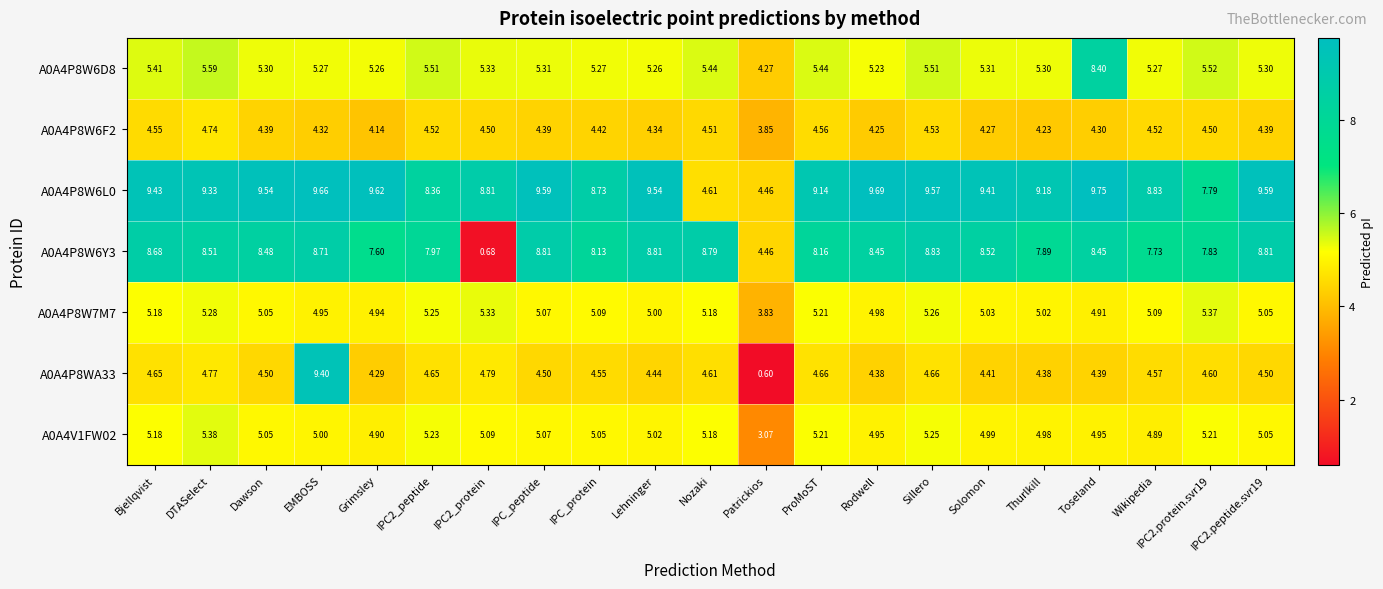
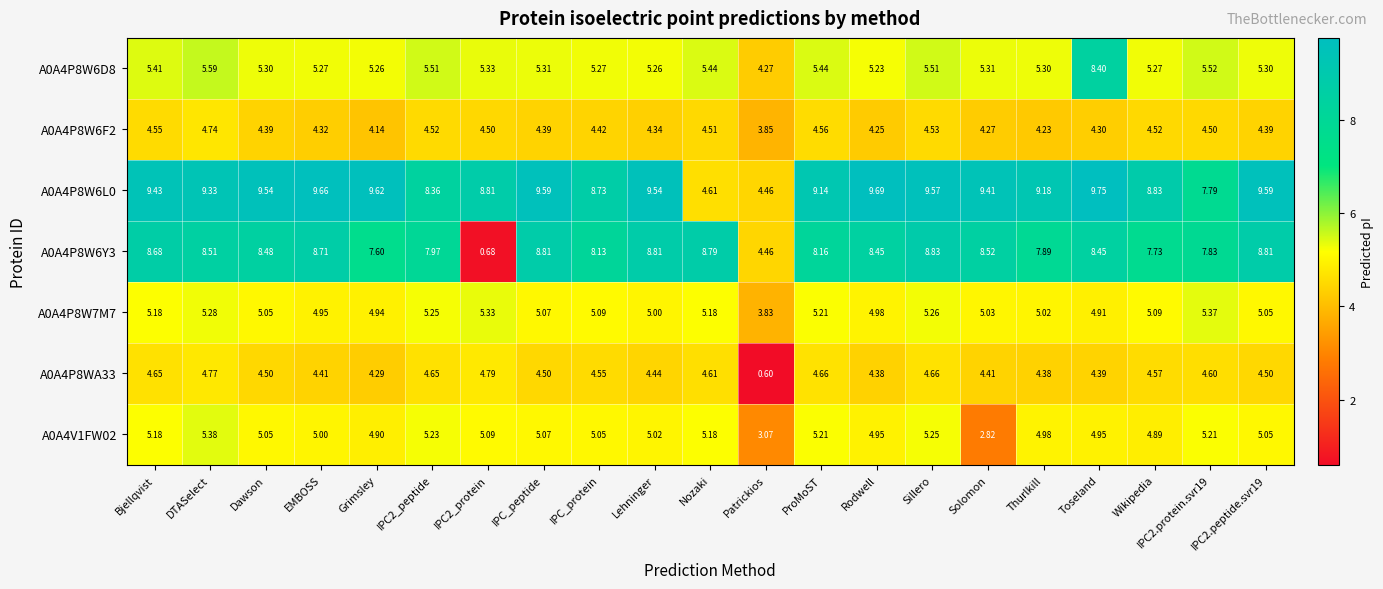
  {
    "A0A4P8W6D8": {
      "Bjellqvist": 5.41,
      "DTASelect": 5.59,
      "Dawson": 5.30,
      "EMBOSS": 5.27,
      "Grimsley": 5.26,
      "IPC2_peptide": 5.51,
      "IPC2_protein": 5.33,
      "IPC_peptide": 5.31,
      "IPC_protein": 5.27,
      "Lehninger": 5.26,
      "Nozaki": 5.44,
      "Patrickios": 4.27,
      "ProMoST": 5.44,
      "Rodwell": 5.23,
      "Sillero": 5.51,
      "Solomon": 5.31,
      "Thurlkill": 5.30,
      "Toseland": 8.40,
      "Wikipedia": 5.27,
      "IPC2.protein.svr19": 5.52,
      "IPC2.peptide.svr19": 5.30
    },
    "A0A4P8W6F2": {
      "Bjellqvist": 4.55,
      "DTASelect": 4.74,
      "Dawson": 4.39,
      "EMBOSS": 4.32,
      "Grimsley": 4.14,
      "IPC2_peptide": 4.52,
      "IPC2_protein": 4.50,
      "IPC_peptide": 4.39,
      "IPC_protein": 4.42,
      "Lehninger": 4.34,
      "Nozaki": 4.51,
      "Patrickios": 3.85,
      "ProMoST": 4.56,
      "Rodwell": 4.25,
      "Sillero": 4.53,
      "Solomon": 4.27,
      "Thurlkill": 4.23,
      "Toseland": 4.30,
      "Wikipedia": 4.52,
      "IPC2.protein.svr19": 4.50,
      "IPC2.peptide.svr19": 4.39
    },
    "A0A4P8W6L0": {
      "Bjellqvist": 9.43,
      "DTASelect": 9.33,
      "Dawson": 9.54,
      "EMBOSS": 9.66,
      "Grimsley": 9.62,
      "IPC2_peptide": 8.36,
      "IPC2_protein": 8.81,
      "IPC_peptide": 9.59,
      "IPC_protein": 8.73,
      "Lehninger": 9.54,
      "Nozaki": 4.61,
      "Patrickios": 4.46,
      "ProMoST": 9.14,
      "Rodwell": 9.69,
      "Sillero": 9.57,
      "Solomon": 9.41,
      "Thurlkill": 9.18,
      "Toseland": 9.75,
      "Wikipedia": 8.83,
      "IPC2.protein.svr19": 7.79,
      "IPC2.peptide.svr19": 9.59
    },
    "A0A4P8W6Y3": {
      "Bjellqvist": 8.68,
      "DTASelect": 8.51,
      "Dawson": 8.48,
      "EMBOSS": 8.71,
      "Grimsley": 7.60,
      "IPC2_peptide": 7.97,
      "IPC2_protein": 0.68,
      "IPC_peptide": 8.81,
      "IPC_protein": 8.13,
      "Lehninger": 8.81,
      "Nozaki": 8.79,
      "Patrickios": 4.46,
      "ProMoST": 8.16,
      "Rodwell": 8.45,
      "Sillero": 8.83,
      "Solomon": 8.52,
      "Thurlkill": 7.89,
      "Toseland": 8.45,
      "Wikipedia": 7.73,
      "IPC2.protein.svr19": 7.83,
      "IPC2.peptide.svr19": 8.81
    },
    "A0A4P8W7M7": {
      "Bjellqvist": 5.18,
      "DTASelect": 5.28,
      "Dawson": 5.05,
      "EMBOSS": 4.95,
      "Grimsley": 4.94,
      "IPC2_peptide": 5.25,
      "IPC2_protein": 5.33,
      "IPC_peptide": 5.07,
      "IPC_protein": 5.09,
      "Lehninger": 5.00,
      "Nozaki": 5.18,
      "Patrickios": 3.83,
      "ProMoST": 5.21,
      "Rodwell": 4.98,
      "Sillero": 5.26,
      "Solomon": 5.03,
      "Thurlkill": 5.02,
      "Toseland": 4.91,
      "Wikipedia": 5.09,
      "IPC2.protein.svr19": 5.37,
      "IPC2.peptide.svr19": 5.05
    },
    "A0A4P8WA33": {
      "Bjellqvist": 4.65,
      "DTASelect": 4.77,
      "Dawson": 4.50,
-     "EMBOSS": 9.40,
+     "EMBOSS": 4.41,
      "Grimsley": 4.29,
      "IPC2_peptide": 4.65,
      "IPC2_protein": 4.79,
      "IPC_peptide": 4.50,
      "IPC_protein": 4.55,
      "Lehninger": 4.44,
      "Nozaki": 4.61,
      "Patrickios": 0.60,
      "ProMoST": 4.66,
      "Rodwell": 4.38,
      "Sillero": 4.66,
      "Solomon": 4.41,
      "Thurlkill": 4.38,
      "Toseland": 4.39,
      "Wikipedia": 4.57,
      "IPC2.protein.svr19": 4.60,
      "IPC2.peptide.svr19": 4.50
    },
    "A0A4V1FW02": {
      "Bjellqvist": 5.18,
      "DTASelect": 5.38,
      "Dawson": 5.05,
      "EMBOSS": 5.00,
      "Grimsley": 4.90,
      "IPC2_peptide": 5.23,
      "IPC2_protein": 5.09,
      "IPC_peptide": 5.07,
      "IPC_protein": 5.05,
      "Lehninger": 5.02,
      "Nozaki": 5.18,
      "Patrickios": 3.07,
      "ProMoST": 5.21,
      "Rodwell": 4.95,
      "Sillero": 5.25,
-     "Solomon": 4.99,
+     "Solomon": 2.82,
      "Thurlkill": 4.98,
      "Toseland": 4.95,
      "Wikipedia": 4.89,
      "IPC2.protein.svr19": 5.21,
      "IPC2.peptide.svr19": 5.05
    }
  }
